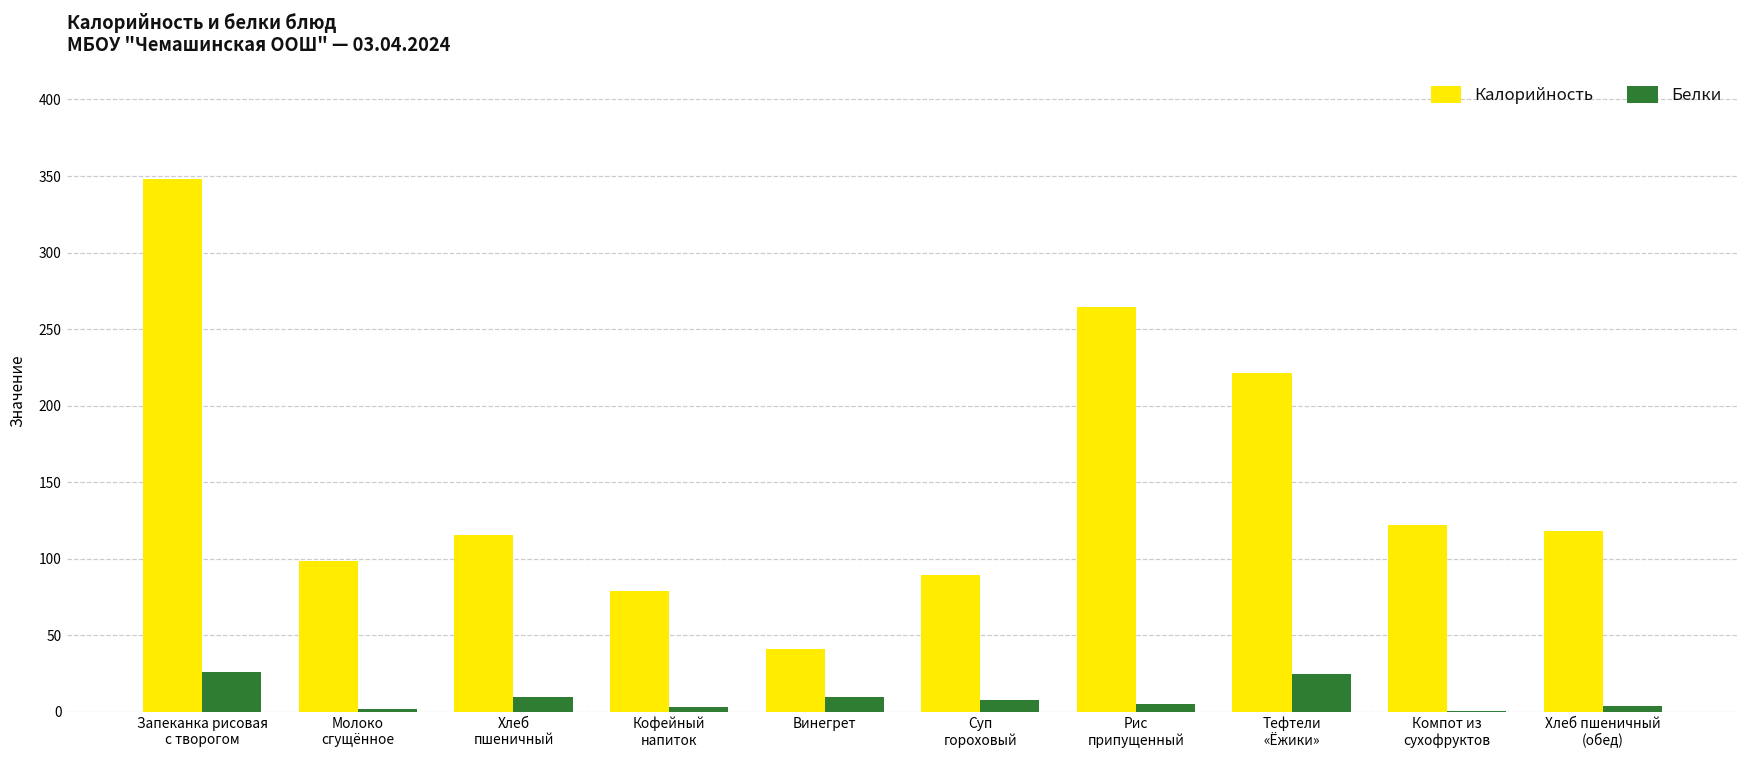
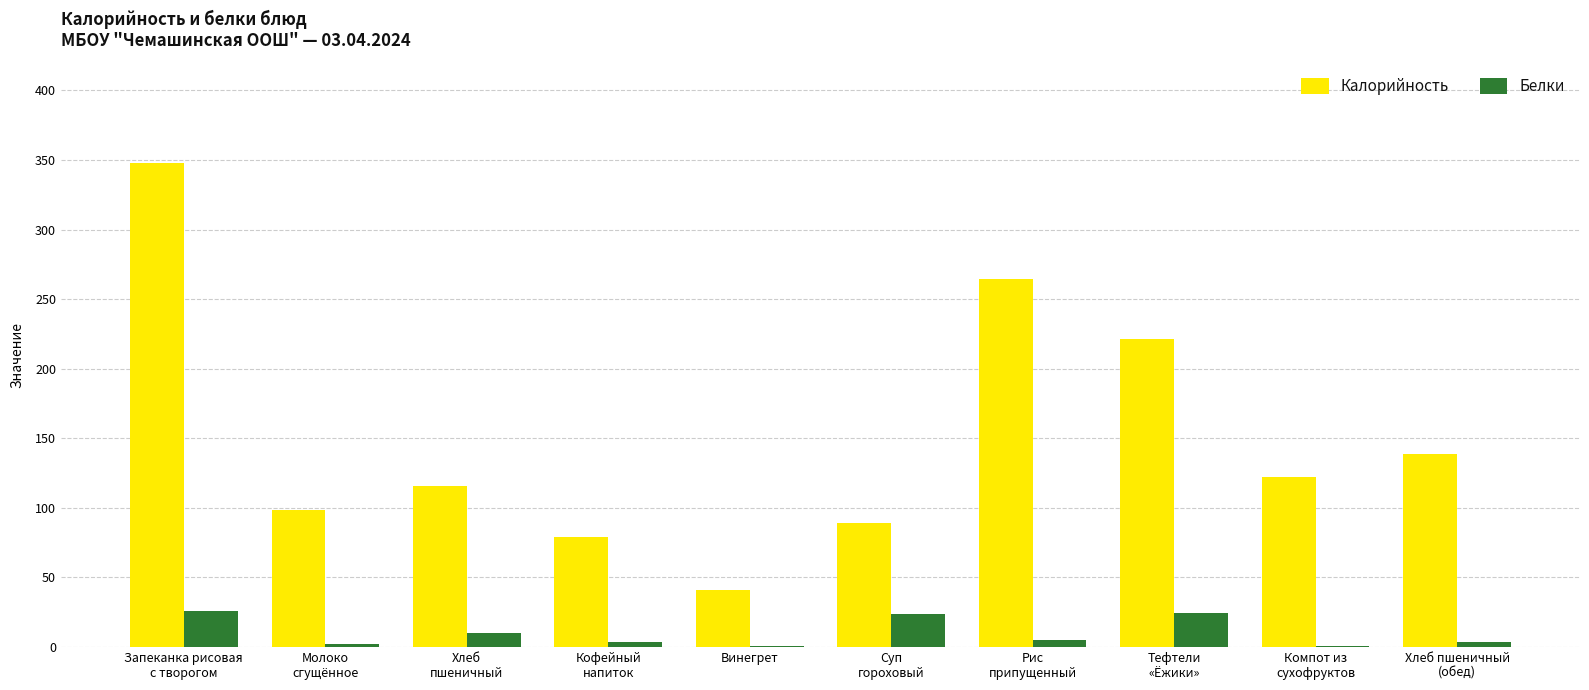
  {
    "Калорийность": {
      "Запеканка рисовая с творогом": 348,
      "Молоко сгущённое": 98,
      "Хлеб пшеничный": 116,
      "Кофейный напиток": 79,
      "Винегрет": 41,
      "Суп гороховый": 89,
      "Рис припущенный": 264,
      "Тефтели «Ёжики»": 221,
      "Компот из сухофруктов": 122,
-     "Хлеб пшеничный (обед)": 118
+     "Хлеб пшеничный (обед)": 139
    },
    "Белки": {
      "Запеканка рисовая с творогом": 26,
      "Молоко сгущённое": 2,
      "Хлеб пшеничный": 10,
      "Кофейный напиток": 3,
-     "Винегрет": 9,
-     "Суп гороховый": 8,
+     "Винегрет": 1,
+     "Суп гороховый": 24,
      "Рис припущенный": 5,
      "Тефтели «Ёжики»": 25,
      "Хлеб пшеничный (обед)": 4
    }
  }
